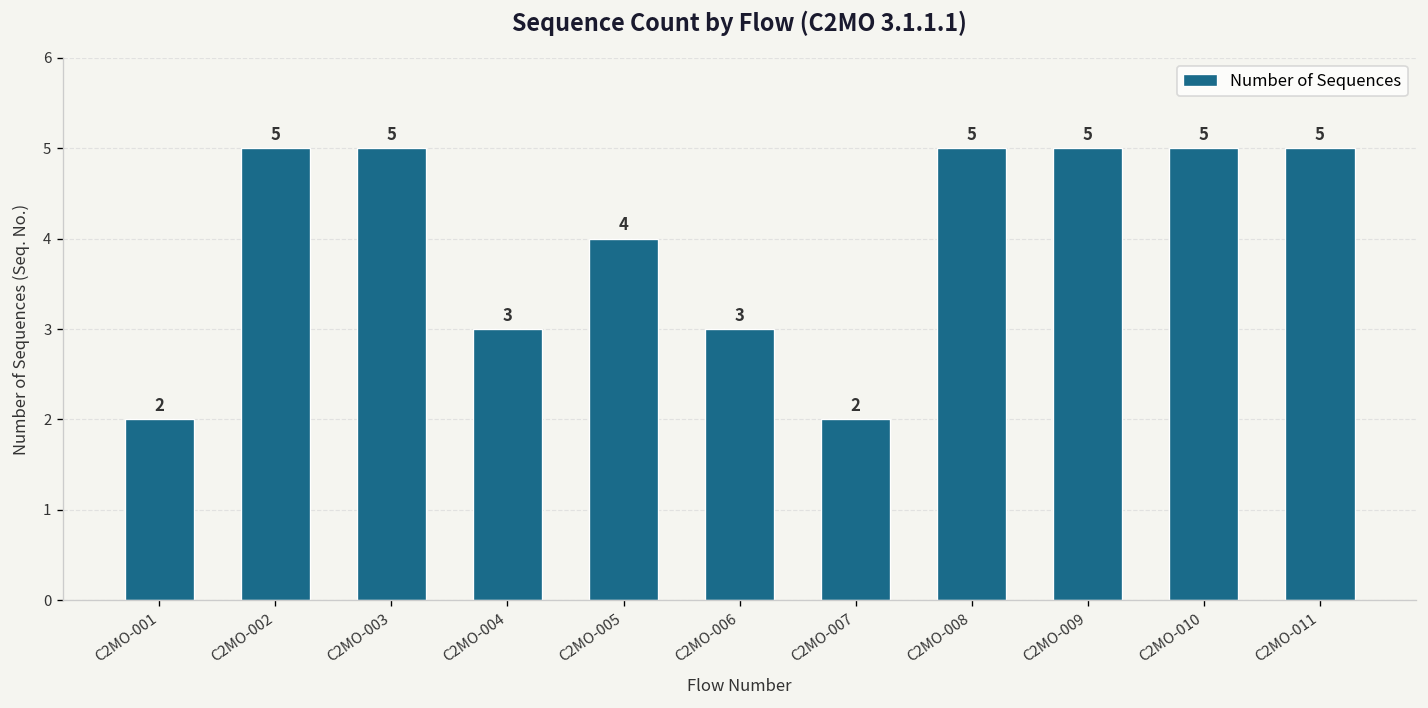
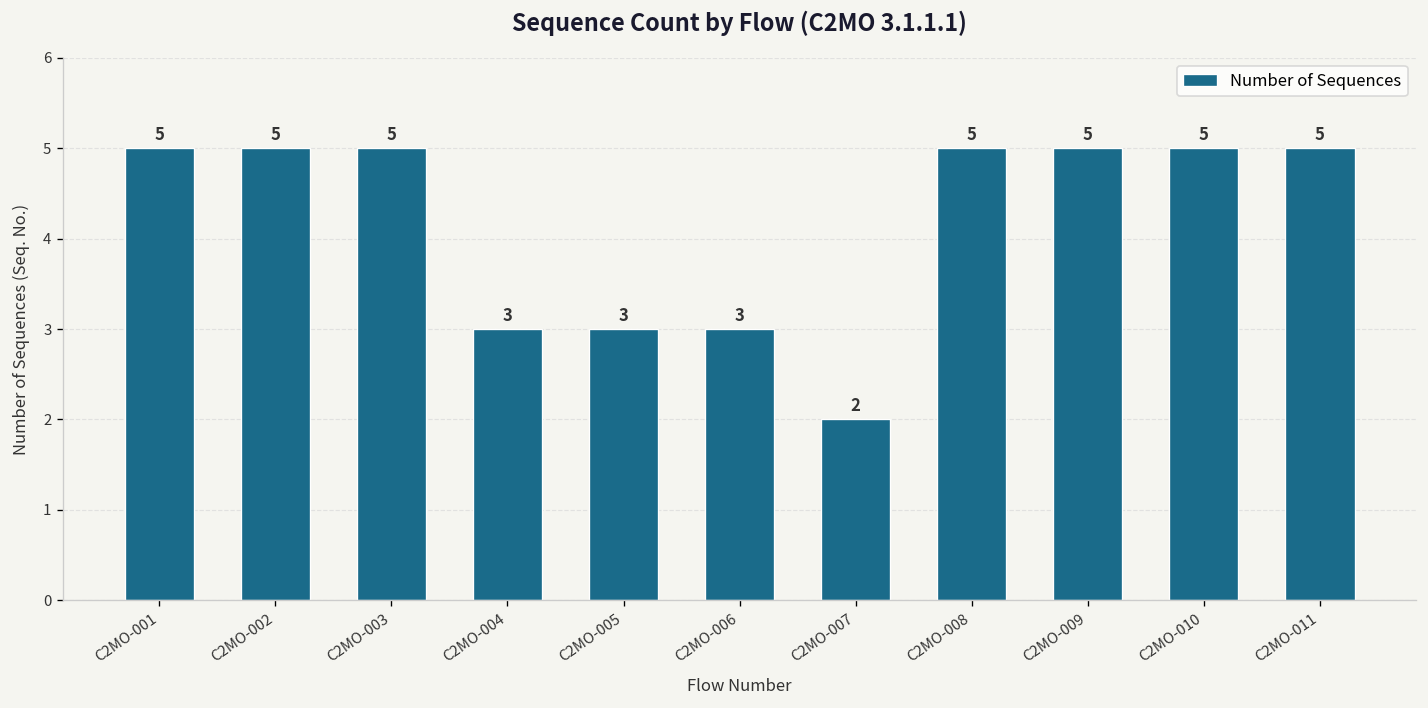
  {
-   "C2MO-001": 2,
+   "C2MO-001": 5,
    "C2MO-002": 5,
    "C2MO-003": 5,
    "C2MO-004": 3,
-   "C2MO-005": 4,
+   "C2MO-005": 3,
    "C2MO-006": 3,
    "C2MO-007": 2,
    "C2MO-008": 5,
    "C2MO-009": 5,
    "C2MO-010": 5,
    "C2MO-011": 5
  }
